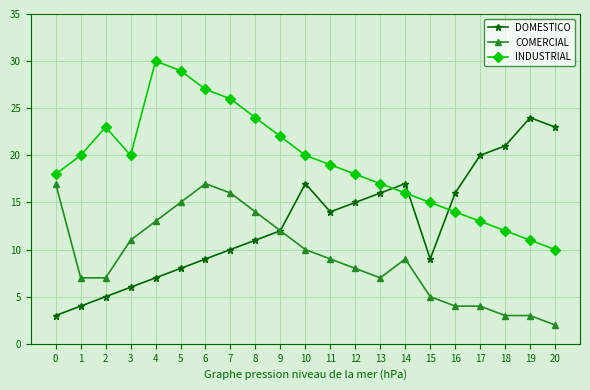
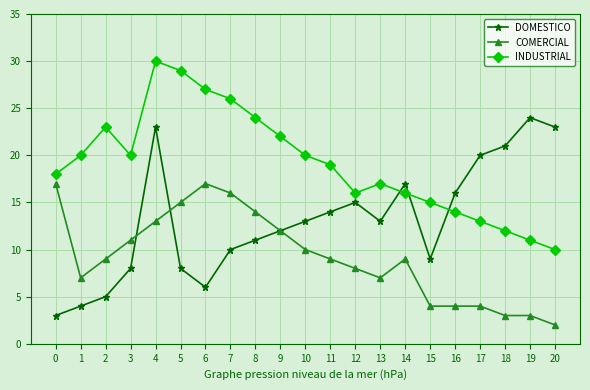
  {
    "DOMESTICO": {
      "0": 3,
      "1": 4,
      "2": 5,
-     "3": 6,
-     "4": 7,
+     "3": 8,
+     "4": 23,
      "5": 8,
-     "6": 9,
+     "6": 6,
      "7": 10,
      "8": 11,
-     "10": 17,
+     "10": 13,
      "11": 14,
      "12": 15,
-     "13": 16,
+     "13": 13,
      "14": 17,
      "15": 9,
      "16": 16,
      "17": 20,
      "18": 21,
      "19": 24,
      "20": 23
    },
    "COMERCIAL": {
      "0": 17,
      "1": 7,
-     "2": 7,
+     "2": 9,
      "3": 11,
      "4": 13,
      "5": 15,
      "6": 17,
      "7": 16,
      "8": 14,
      "10": 10,
      "11": 9,
      "12": 8,
      "13": 7,
      "14": 9,
-     "15": 5,
+     "15": 4,
      "16": 4,
      "17": 4,
      "18": 3,
      "19": 3,
      "20": 2
    },
    "INDUSTRIAL": {
      "0": 18,
      "1": 20,
      "2": 23,
      "3": 20,
      "4": 30,
      "5": 29,
      "6": 27,
      "7": 26,
      "8": 24,
      "9": 22,
      "10": 20,
      "11": 19,
-     "12": 18,
+     "12": 16,
      "13": 17,
      "14": 16,
      "15": 15,
      "16": 14,
      "17": 13,
      "18": 12,
      "19": 11,
      "20": 10
    }
  }
